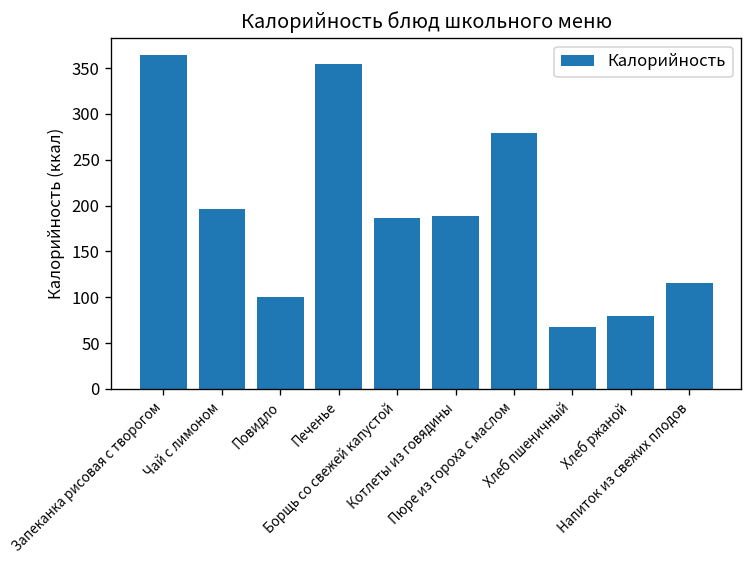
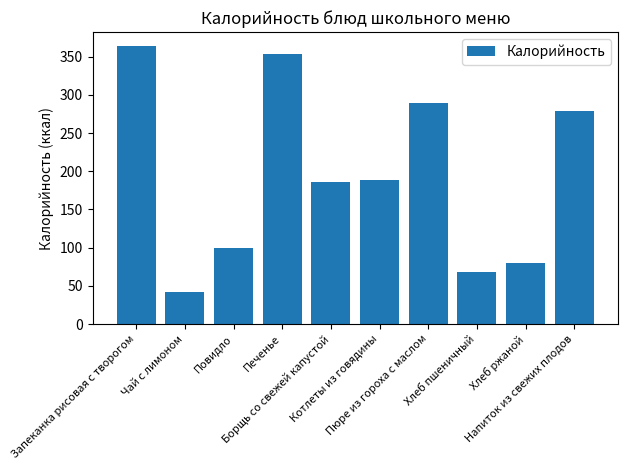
  {
    "Запеканка рисовая с творогом": 360,
-   "Чай с лимоном": 200,
+   "Чай с лимоном": 40,
    "Повидло": 100,
    "Печенье": 350,
    "Борщь со свежей капустой": 190,
    "Котлеты из говядины": 190,
-   "Пюре из гороха с маслом": 280,
+   "Пюре из гороха с маслом": 290,
    "Хлеб пшеничный": 70,
    "Хлеб ржаной": 80,
-   "Напиток из свежих плодов": 120
+   "Напиток из свежих плодов": 280
  }
